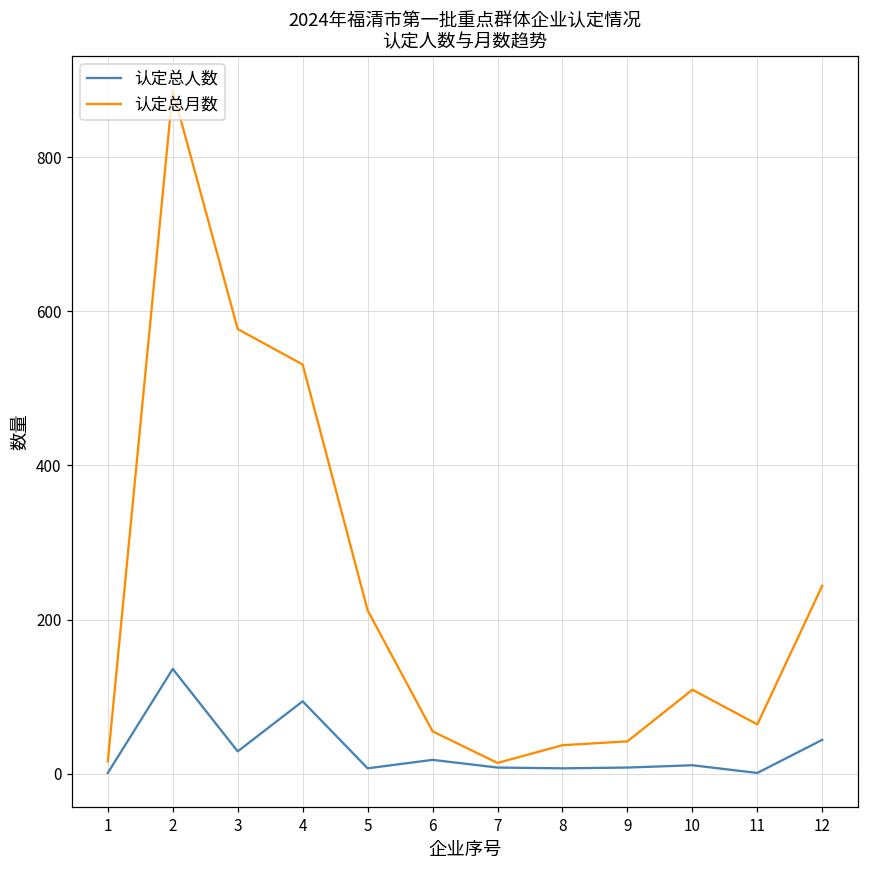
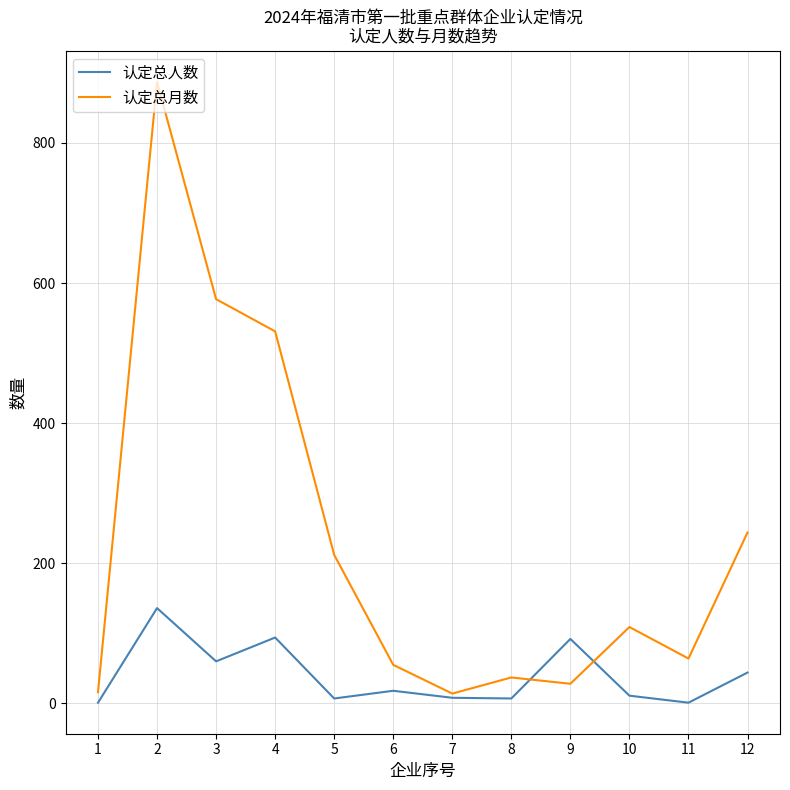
  {
    "认定总人数": {
      "1": 0,
      "2": 140,
-     "3": 30,
+     "3": 60,
      "4": 90,
      "5": 10,
      "6": 20,
      "7": 10,
      "8": 10,
-     "9": 10,
+     "9": 90,
      "10": 10,
      "11": 0,
      "12": 40
    },
    "认定总月数": {
      "1": 20,
      "3": 580,
      "4": 530,
      "5": 210,
      "6": 60,
      "7": 10,
      "8": 40,
-     "9": 40,
+     "9": 30,
      "10": 110,
      "11": 60,
      "12": 240
    }
  }
